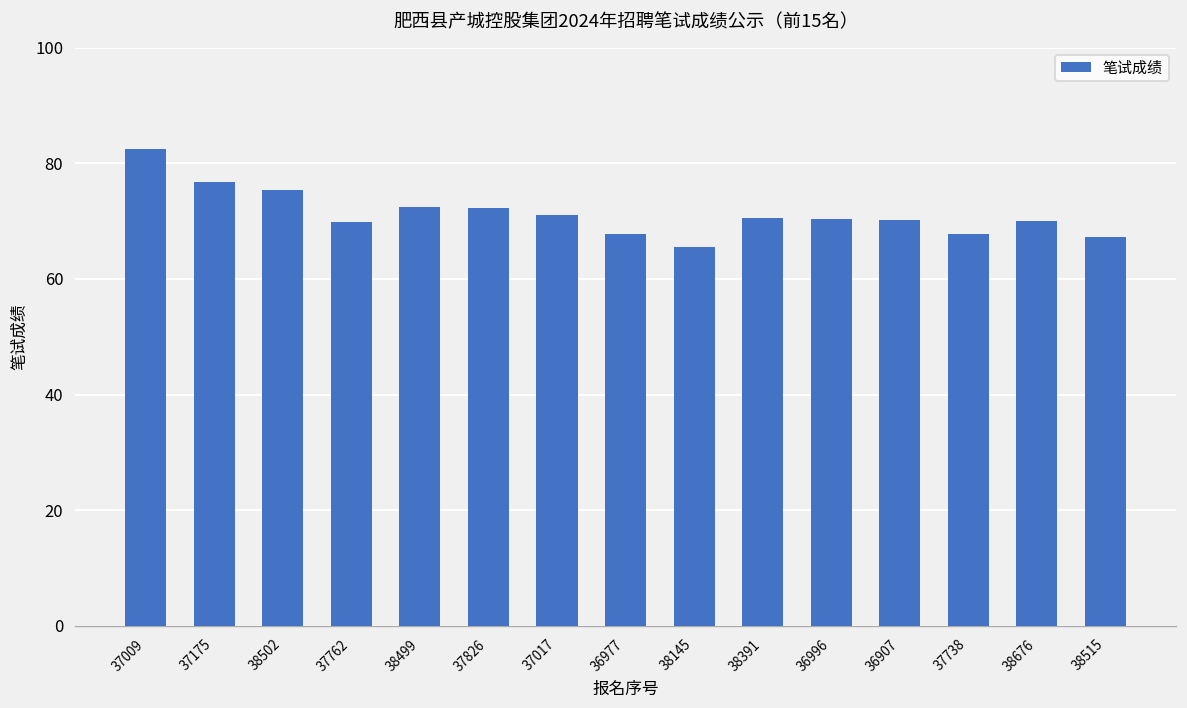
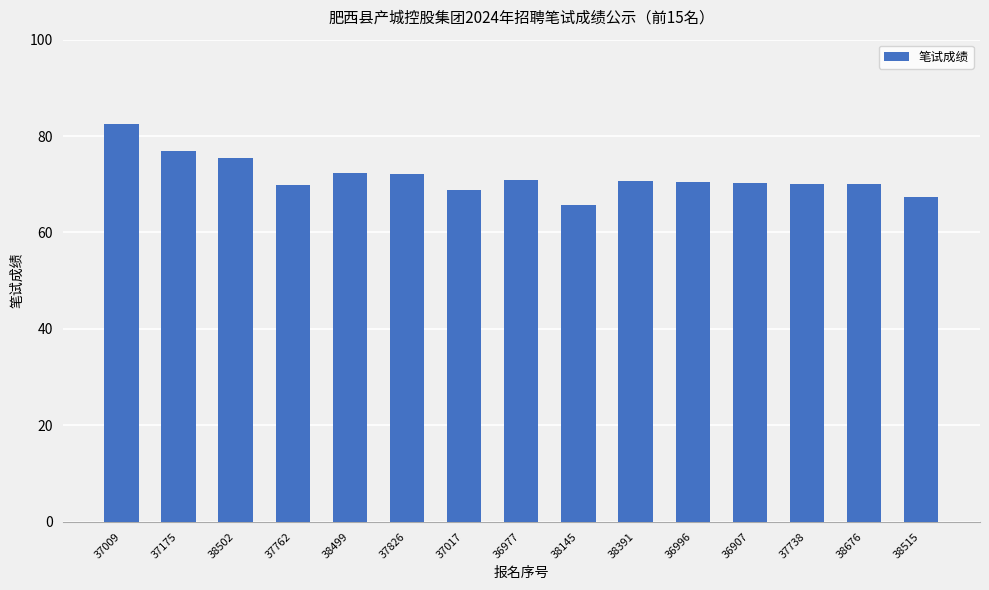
  {
    "37009": 82,
    "37175": 77,
    "38502": 75,
    "37762": 70,
    "38499": 72,
    "37826": 72,
-   "37017": 71,
-   "36977": 68,
+   "37017": 69,
+   "36977": 71,
    "38145": 66,
    "38391": 71,
    "36996": 70,
    "36907": 70,
-   "37738": 68,
+   "37738": 70,
    "38676": 70,
    "38515": 67
  }
